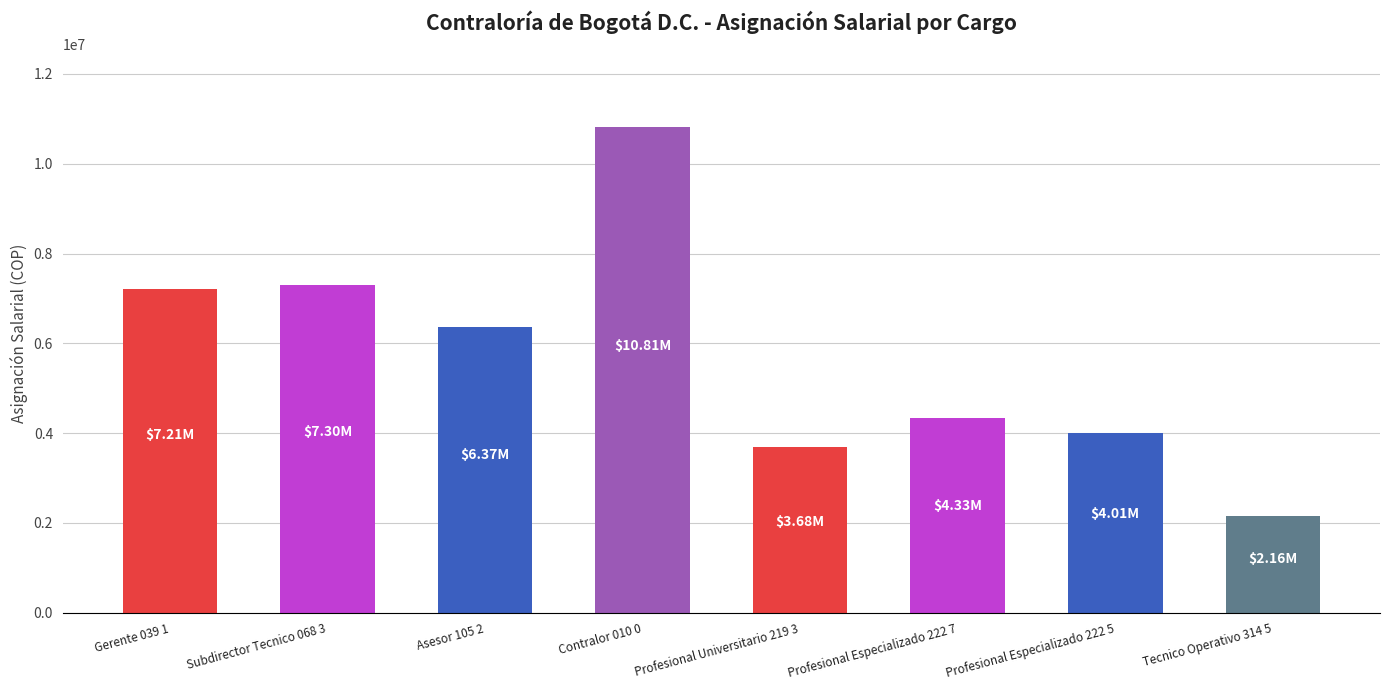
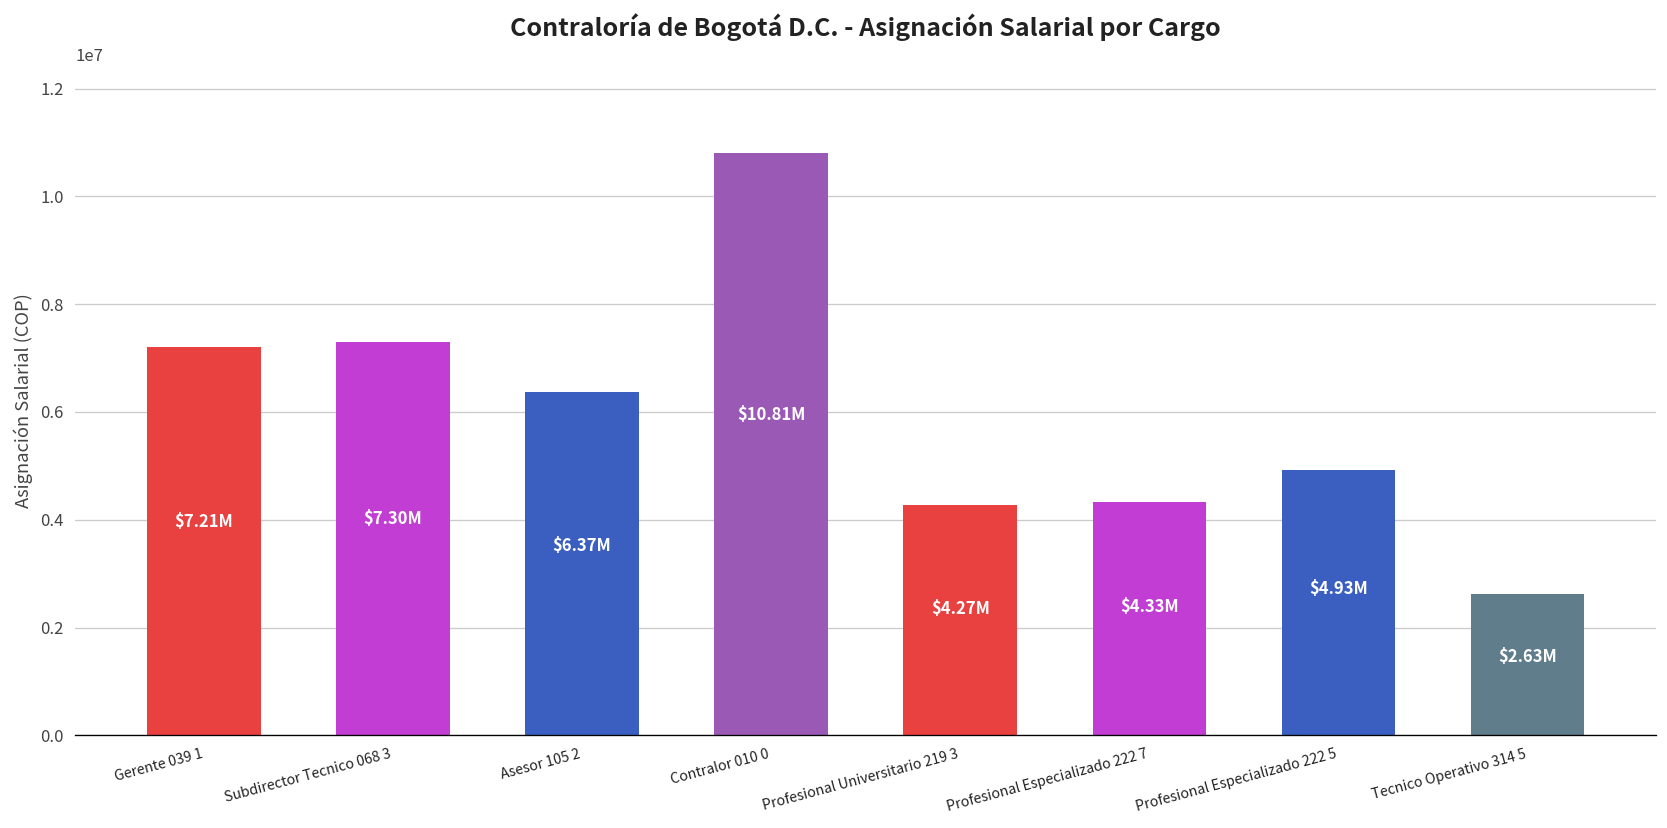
  {
-   "Profesional Universitario 219 3": "$3.68M",
-   "Profesional Especializado 222 5": "$4.01M",
-   "Tecnico Operativo 314 5": "$2.16M"
+   "Profesional Universitario 219 3": "$4.27M",
+   "Profesional Especializado 222 5": "$4.93M",
+   "Tecnico Operativo 314 5": "$2.63M"
  }
